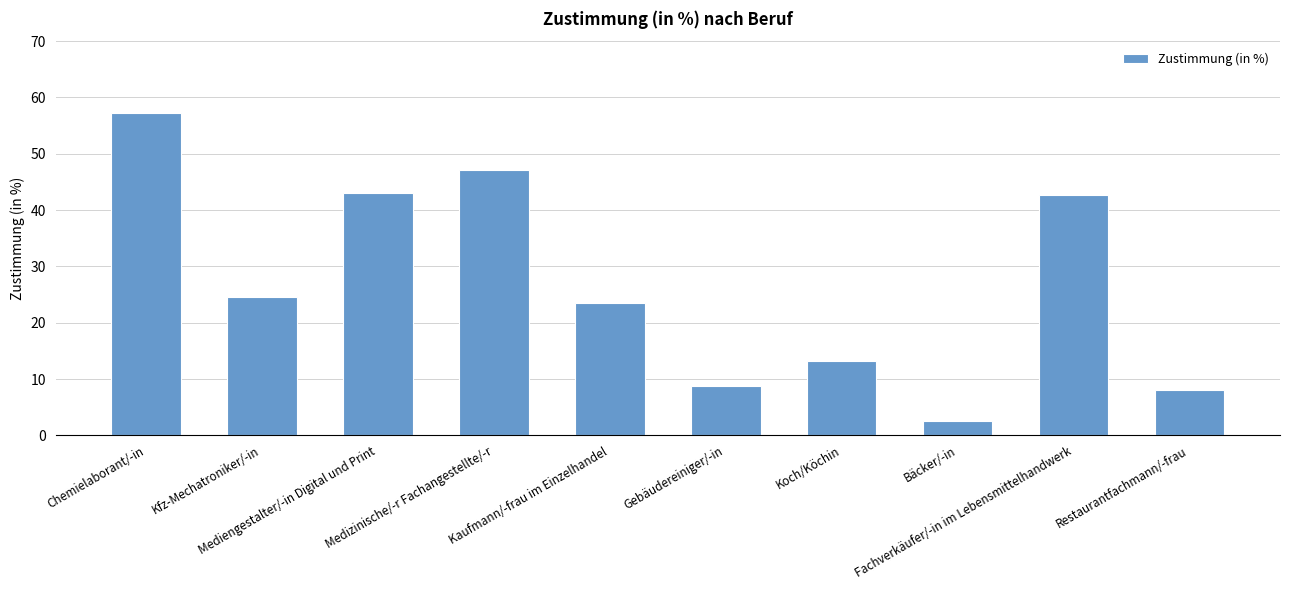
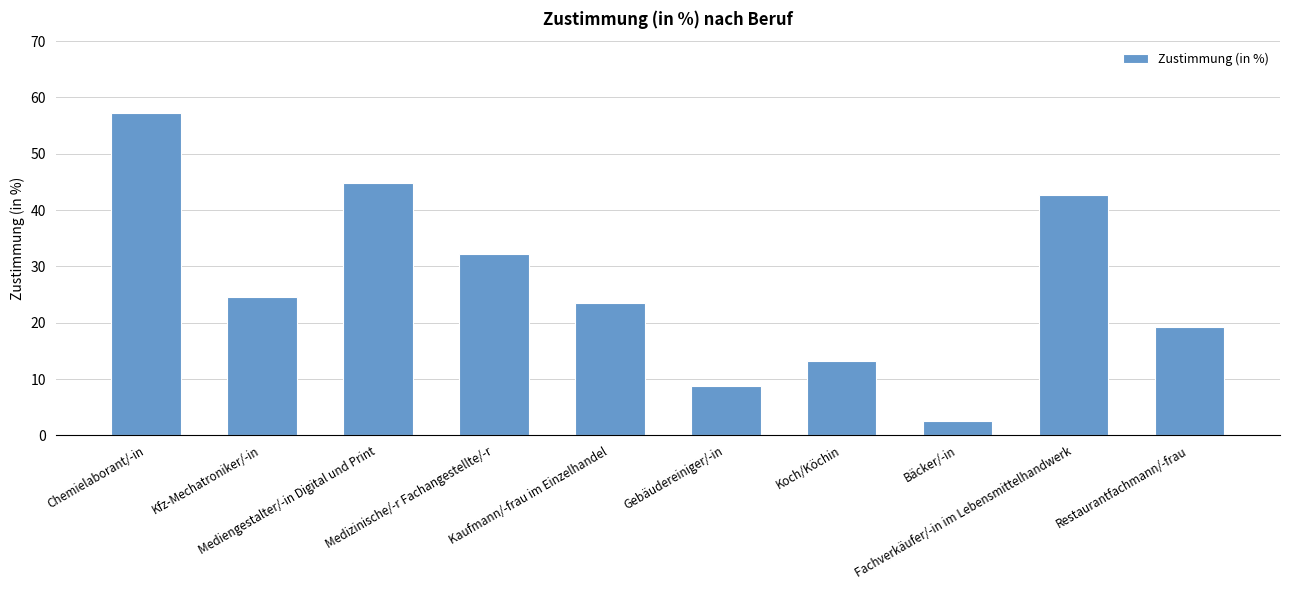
  {
    "Chemielaborant/-in": 57,
    "Kfz-Mechatroniker/-in": 25,
-   "Mediengestalter/-in Digital und Print": 43,
-   "Medizinische/-r Fachangestellte/-r": 47,
+   "Mediengestalter/-in Digital und Print": 45,
+   "Medizinische/-r Fachangestellte/-r": 32,
    "Kaufmann/-frau im Einzelhandel": 23,
    "Gebäudereiniger/-in": 9,
    "Koch/Köchin": 13,
    "Bäcker/-in": 3,
    "Fachverkäufer/-in im Lebensmittelhandwerk": 43,
-   "Restaurantfachmann/-frau": 8
+   "Restaurantfachmann/-frau": 19
  }
